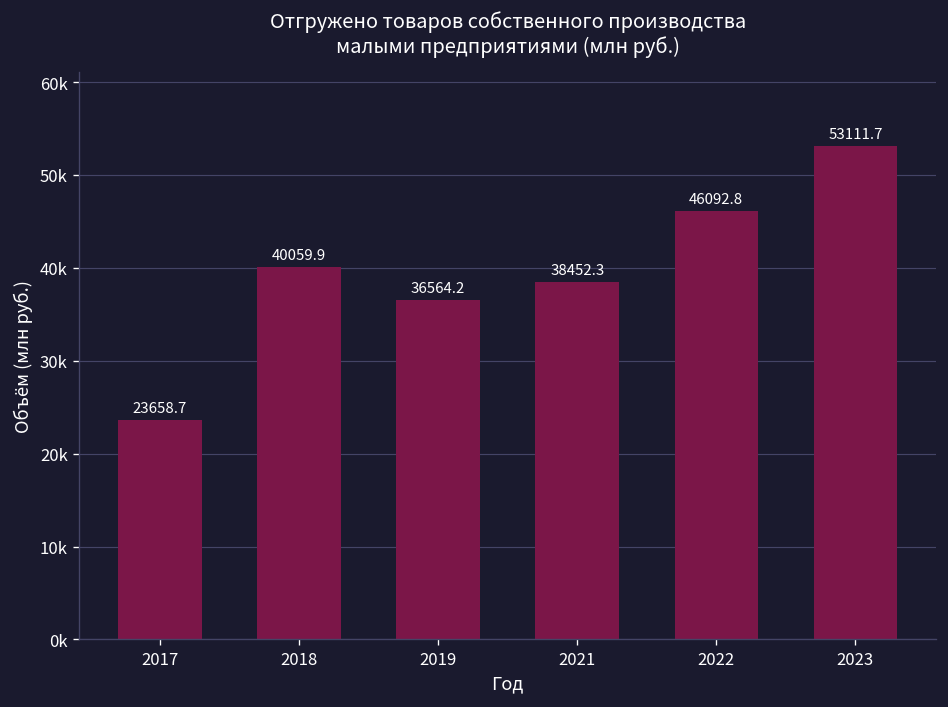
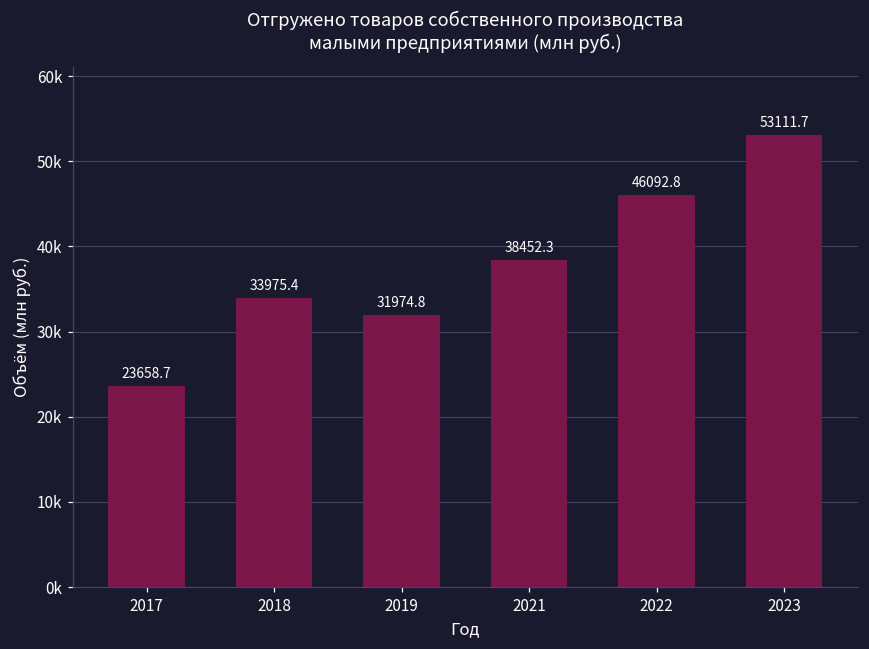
  {
    "2017": 23658.7,
-   "2018": 40059.9,
-   "2019": 36564.2,
+   "2018": 33975.4,
+   "2019": 31974.8,
    "2021": 38452.3,
    "2022": 46092.8,
    "2023": 53111.7
  }
